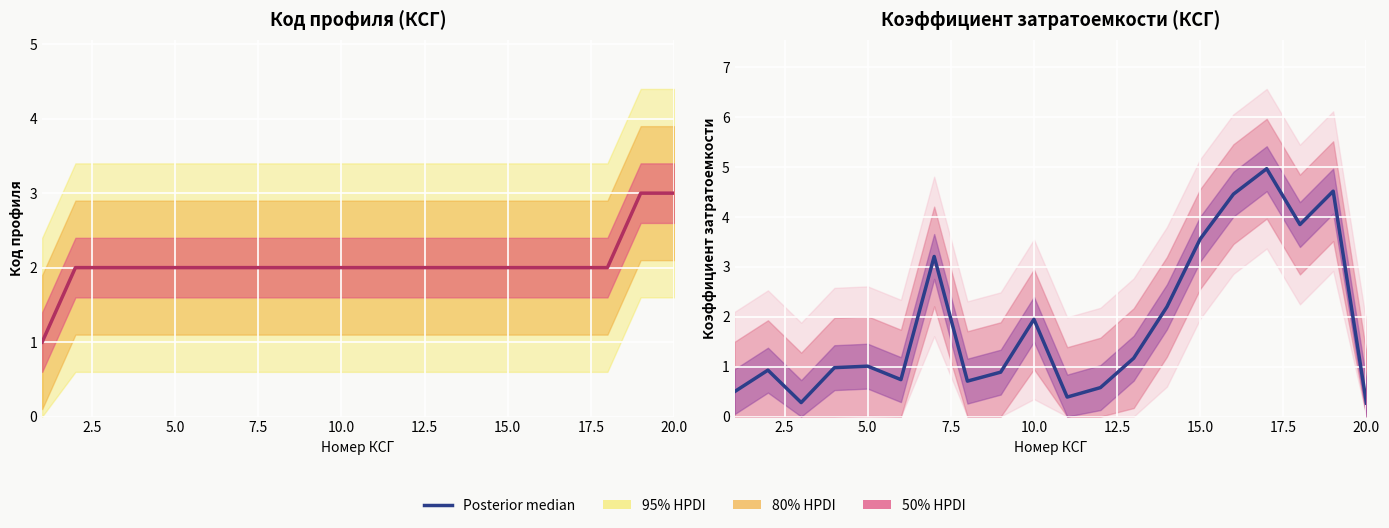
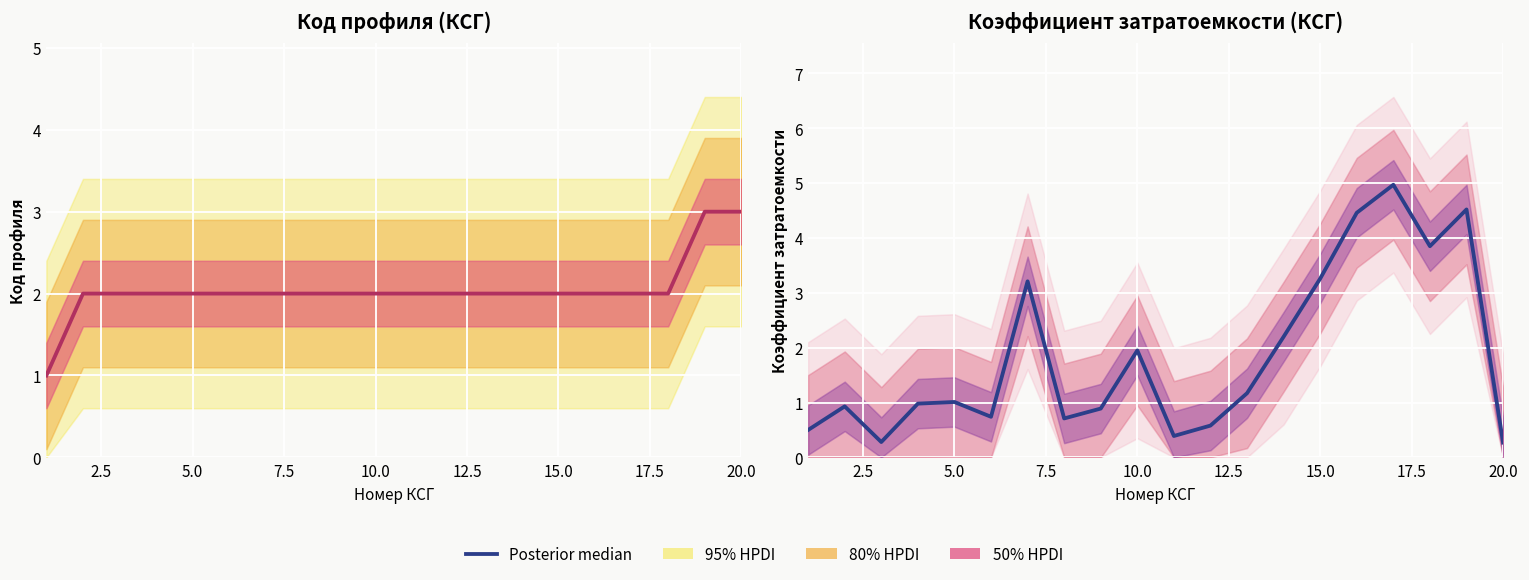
  {
    "Коэффициент затратоемкости (КСГ)": {
      "Posterior median": {
        "5.0": 1.0,
        "10.0": 2.0,
-       "15.0": 3.6,
+       "15.0": 3.3,
        "20.0": 0.3
      }
    }
  }
